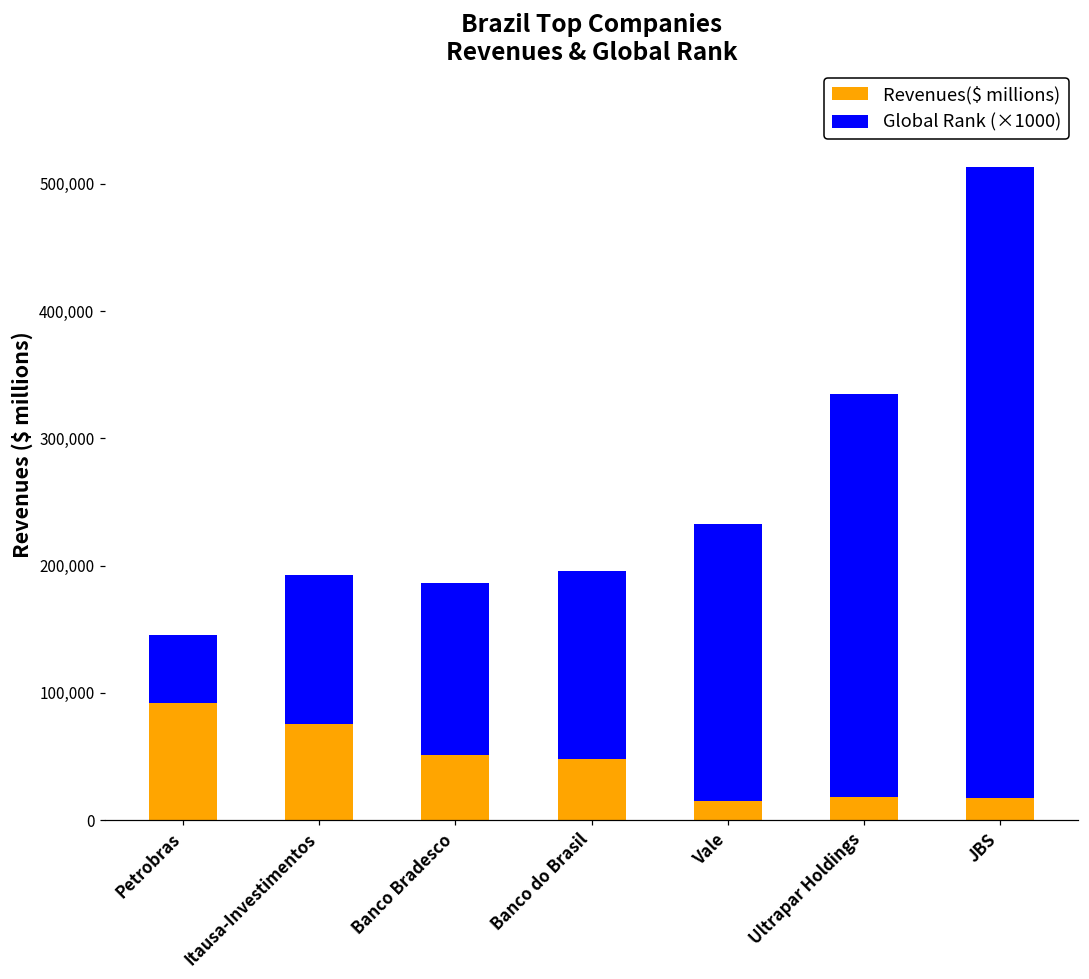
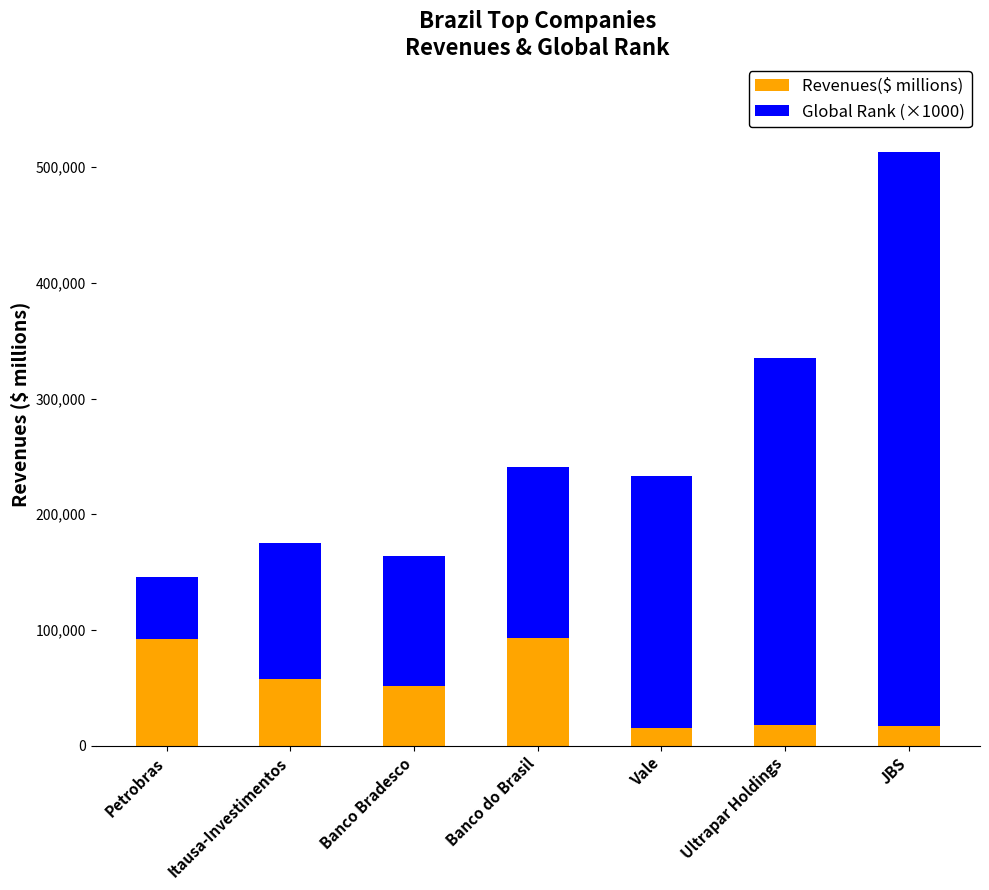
  {
    "Revenues($ millions)": {
      "Petrobras": "92,000",
-     "Itausa-Investimentos": "76,000",
+     "Itausa-Investimentos": "58,000",
      "Banco Bradesco": "52,000",
-     "Banco do Brasil": "48,000",
+     "Banco do Brasil": "93,000",
      "Vale": "15,000",
      "Ultrapar Holdings": "18,000",
      "JBS": "17,000"
    },
    "Global Rank (×1000)": {
      "Petrobras": "54,000",
      "Itausa-Investimentos": "117,000",
-     "Banco Bradesco": "135,000",
+     "Banco Bradesco": "112,000",
      "Banco do Brasil": "148,000",
      "Vale": "218,000",
      "Ultrapar Holdings": "317,000",
      "JBS": "496,000"
    }
  }
